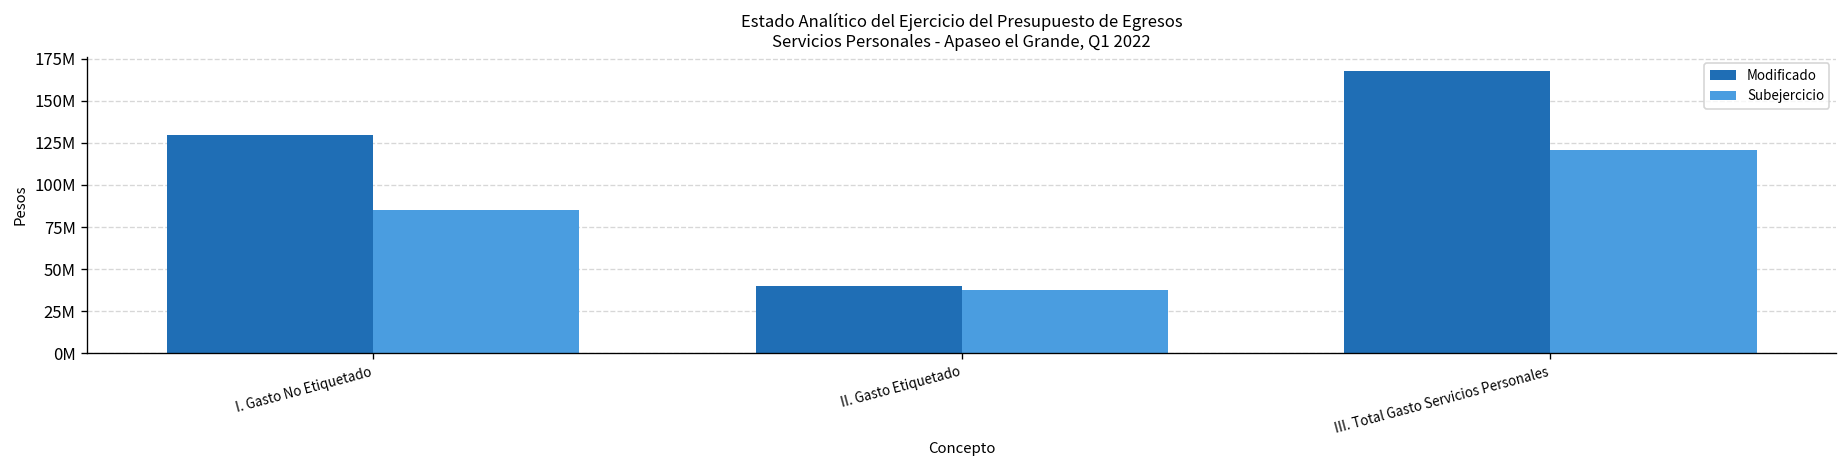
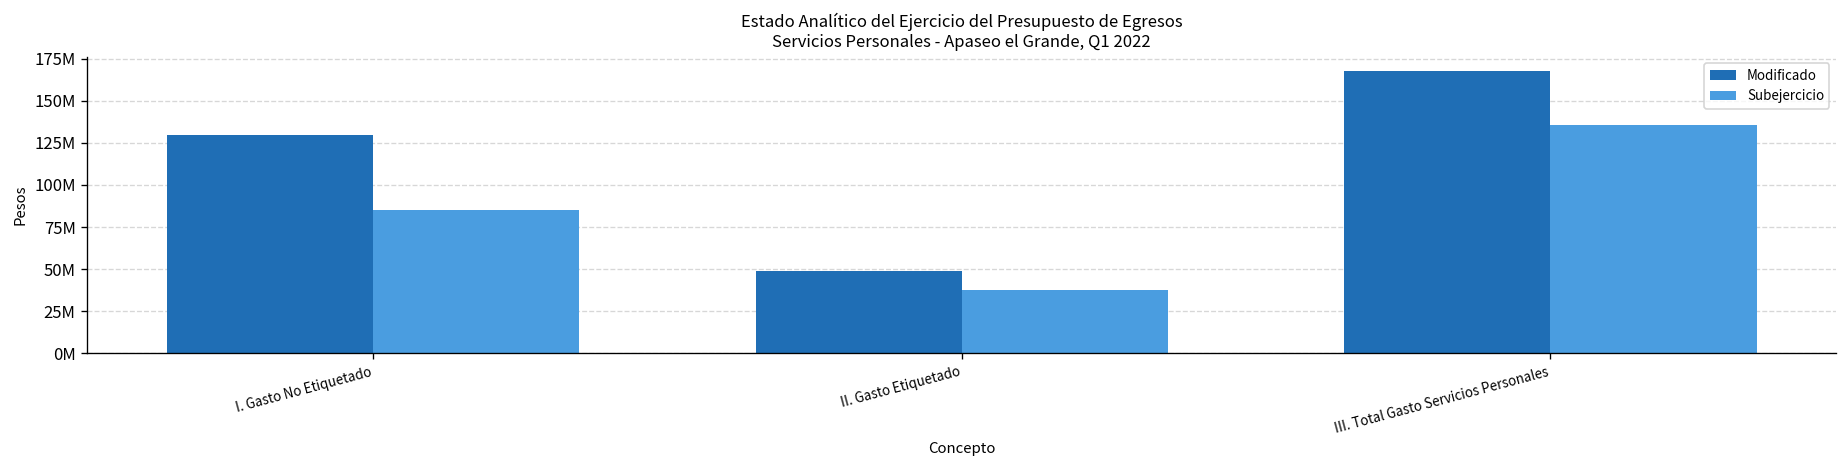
  {
    "Modificado": {
      "I. Gasto No Etiquetado": 130000000,
-     "II. Gasto Etiquetado": 40000000,
+     "II. Gasto Etiquetado": 49000000,
      "III. Total Gasto Servicios Personales": 168000000
    },
    "Subejercicio": {
      "I. Gasto No Etiquetado": 85000000,
      "II. Gasto Etiquetado": 38000000,
-     "III. Total Gasto Servicios Personales": 121000000
+     "III. Total Gasto Servicios Personales": 135000000
    }
  }
